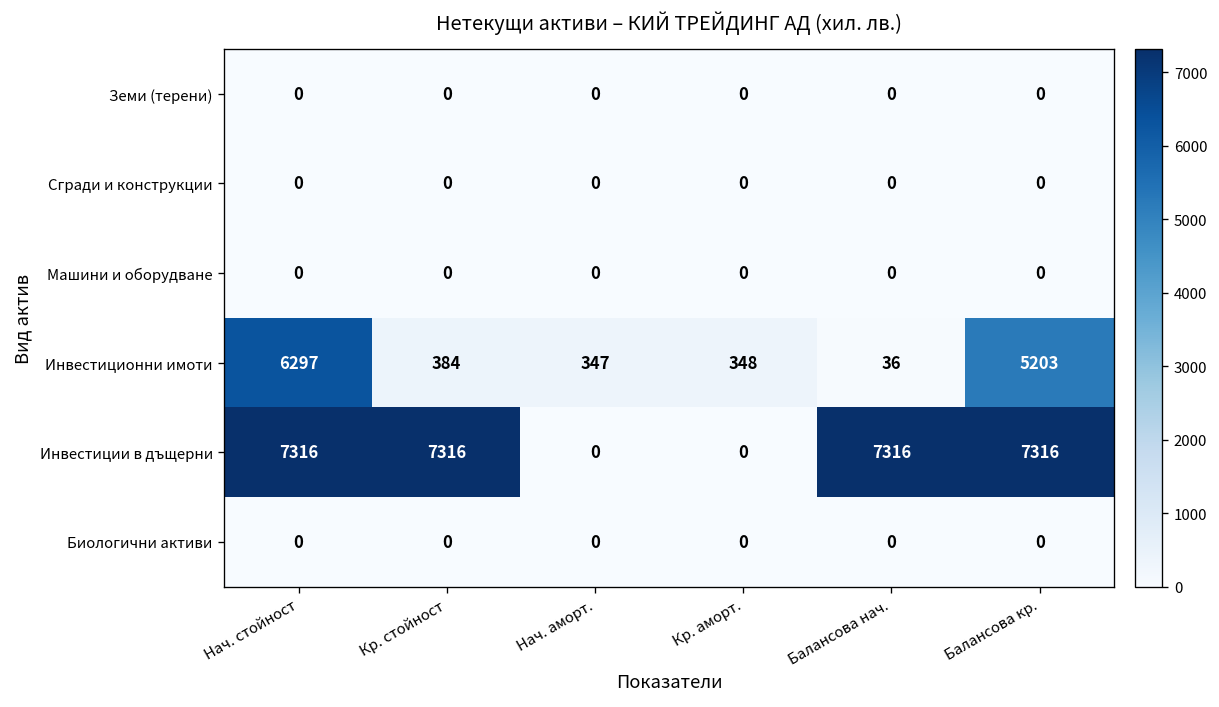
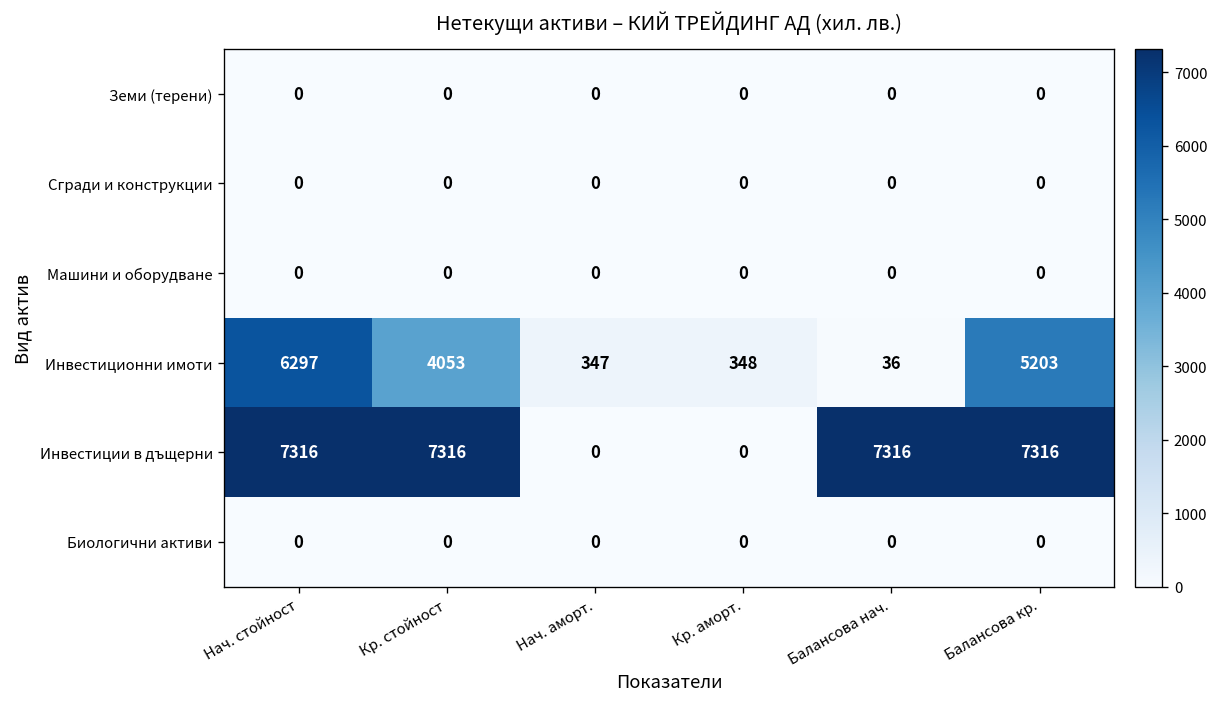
  {
    "Земи (терени)": {
      "Нач. стойност": 0,
      "Кр. стойност": 0,
      "Нач. аморт.": 0,
      "Кр. аморт.": 0,
      "Балансова нач.": 0,
      "Балансова кр.": 0
    },
    "Сгради и конструкции": {
      "Нач. стойност": 0,
      "Кр. стойност": 0,
      "Нач. аморт.": 0,
      "Кр. аморт.": 0,
      "Балансова нач.": 0,
      "Балансова кр.": 0
    },
    "Машини и оборудване": {
      "Нач. стойност": 0,
      "Кр. стойност": 0,
      "Нач. аморт.": 0,
      "Кр. аморт.": 0,
      "Балансова нач.": 0,
      "Балансова кр.": 0
    },
    "Инвестиционни имоти": {
      "Нач. стойност": 6297,
-     "Кр. стойност": 384,
+     "Кр. стойност": 4053,
      "Нач. аморт.": 347,
      "Кр. аморт.": 348,
      "Балансова нач.": 36,
      "Балансова кр.": 5203
    },
    "Инвестиции в дъщерни": {
      "Нач. стойност": 7316,
      "Кр. стойност": 7316,
      "Нач. аморт.": 0,
      "Кр. аморт.": 0,
      "Балансова нач.": 7316,
      "Балансова кр.": 7316
    },
    "Биологични активи": {
      "Нач. стойност": 0,
      "Кр. стойност": 0,
      "Нач. аморт.": 0,
      "Кр. аморт.": 0,
      "Балансова нач.": 0,
      "Балансова кр.": 0
    }
  }
